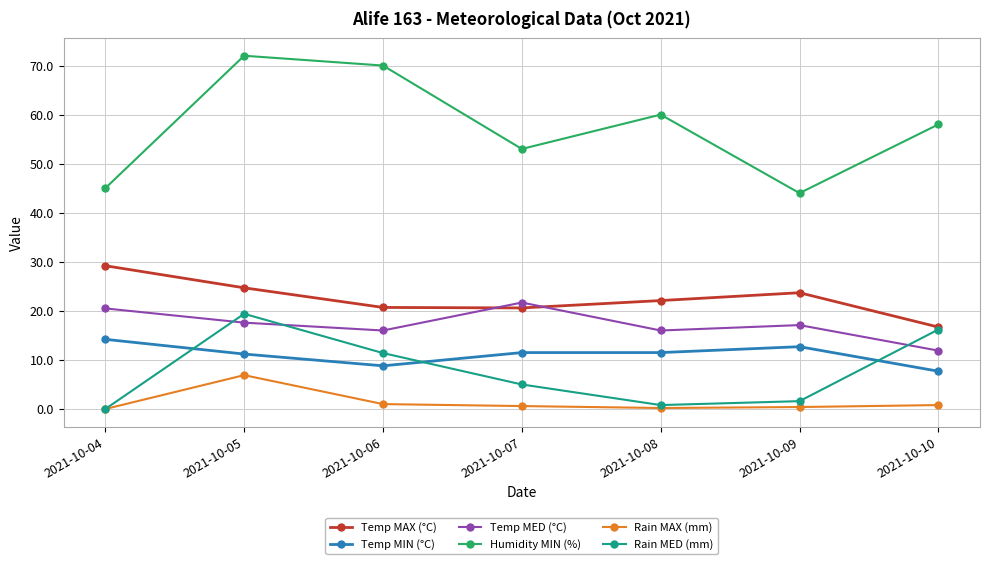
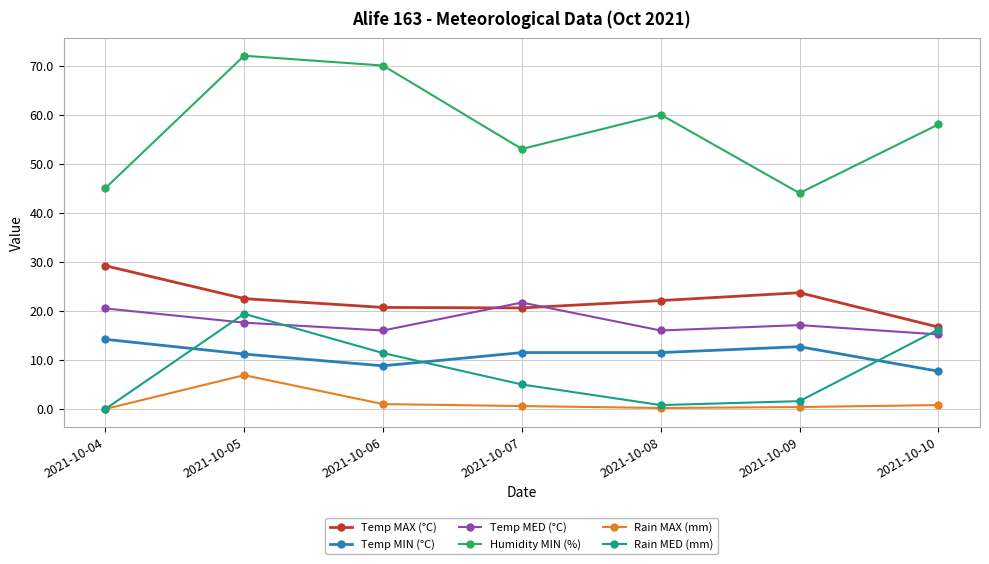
  {
    "Temp MAX (°C)": {
      "2021-10-04": 29,
-     "2021-10-05": 25,
+     "2021-10-05": 23,
      "2021-10-06": 21,
      "2021-10-07": 21,
      "2021-10-08": 22,
      "2021-10-09": 24
    },
    "Temp MIN (°C)": {
      "2021-10-04": 14,
      "2021-10-05": 11,
      "2021-10-06": 9,
      "2021-10-07": 12,
      "2021-10-08": 12,
      "2021-10-09": 13,
      "2021-10-10": 8
    },
    "Temp MED (°C)": {
      "2021-10-04": 21,
      "2021-10-05": 18,
      "2021-10-06": 16,
      "2021-10-07": 22,
      "2021-10-08": 16,
      "2021-10-09": 17,
-     "2021-10-10": 12
+     "2021-10-10": 15
    },
    "Rain MAX (mm)": {
      "2021-10-05": 7,
      "2021-10-06": 1,
      "2021-10-07": 1,
      "2021-10-08": 0,
      "2021-10-09": 0,
      "2021-10-10": 1
    }
  }
